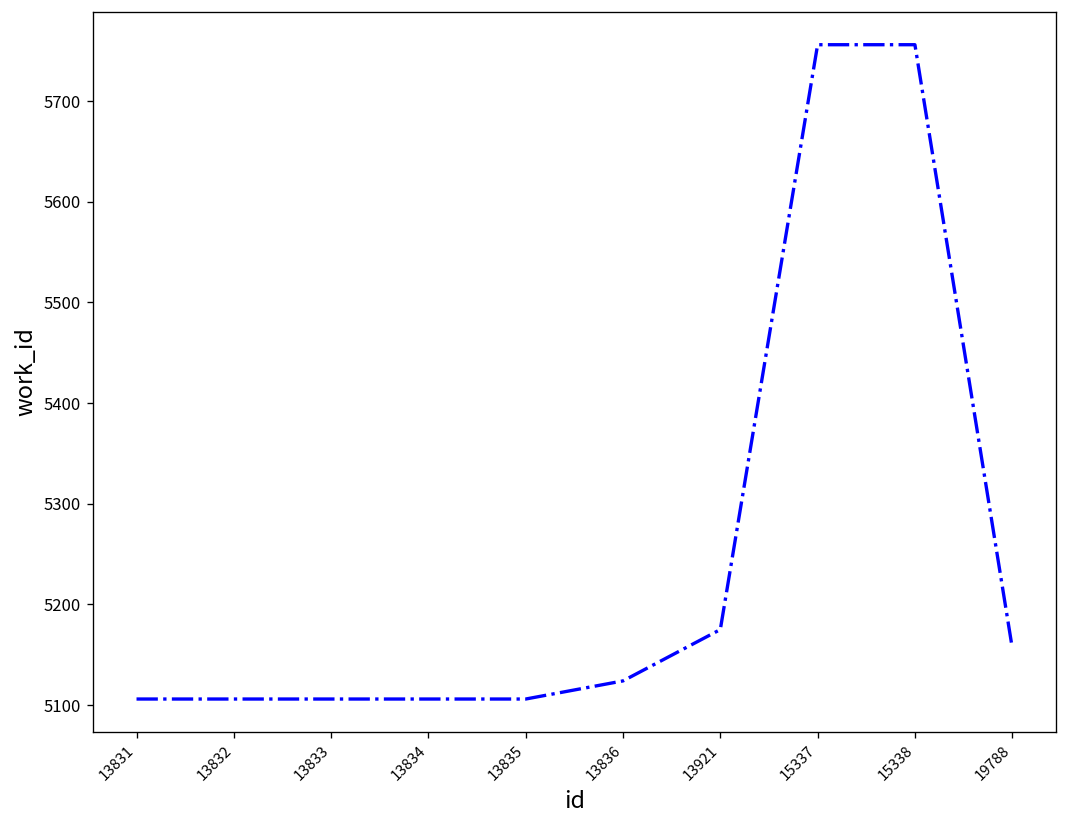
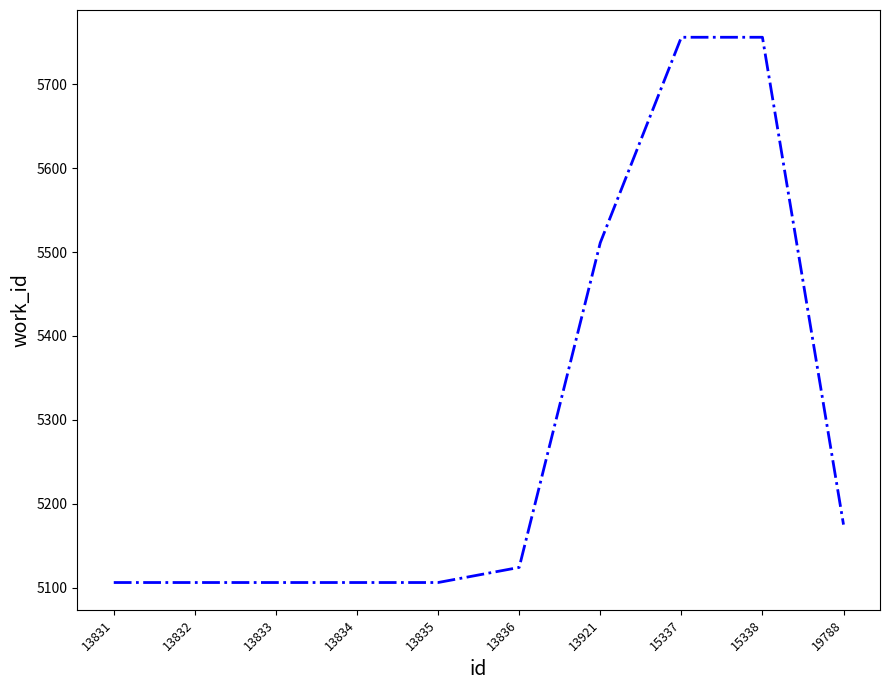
  {
    "13831": 5110,
    "13832": 5110,
    "13833": 5110,
    "13834": 5110,
    "13835": 5110,
    "13836": 5120,
-   "13921": 5180,
+   "13921": 5510,
    "15337": 5760,
    "15338": 5760,
-   "19788": 5160
+   "19788": 5180
  }
